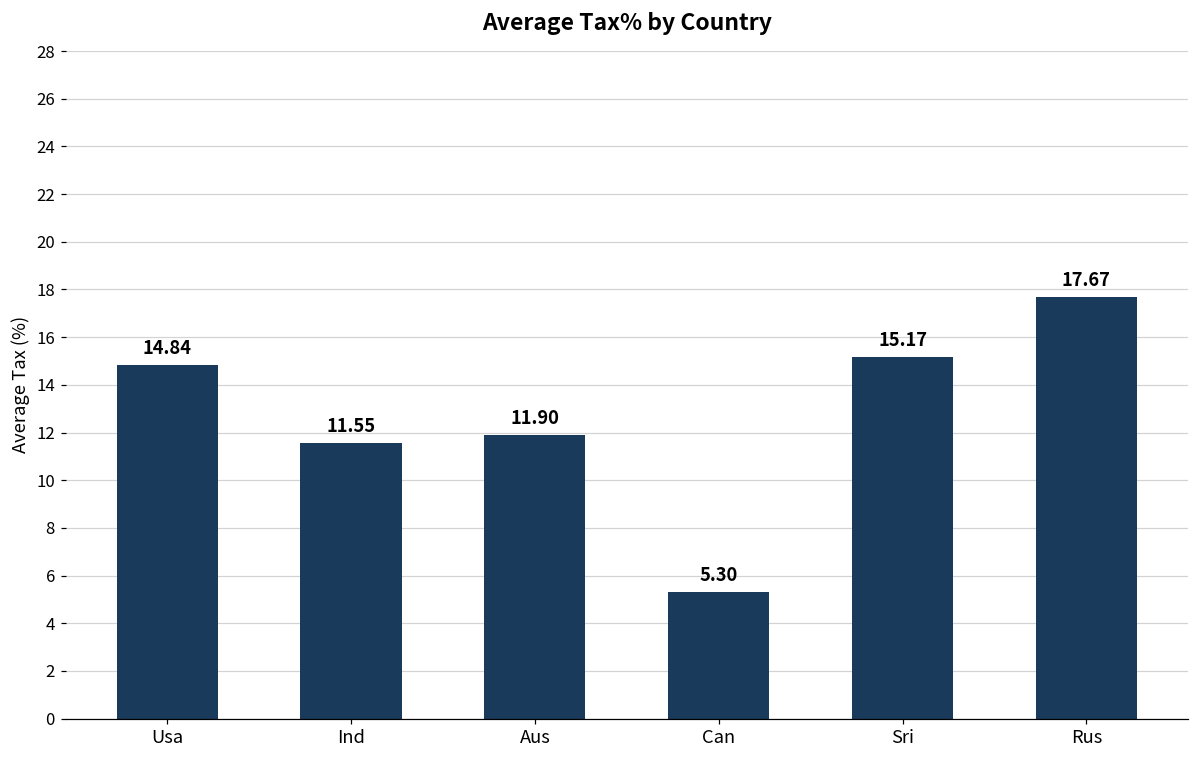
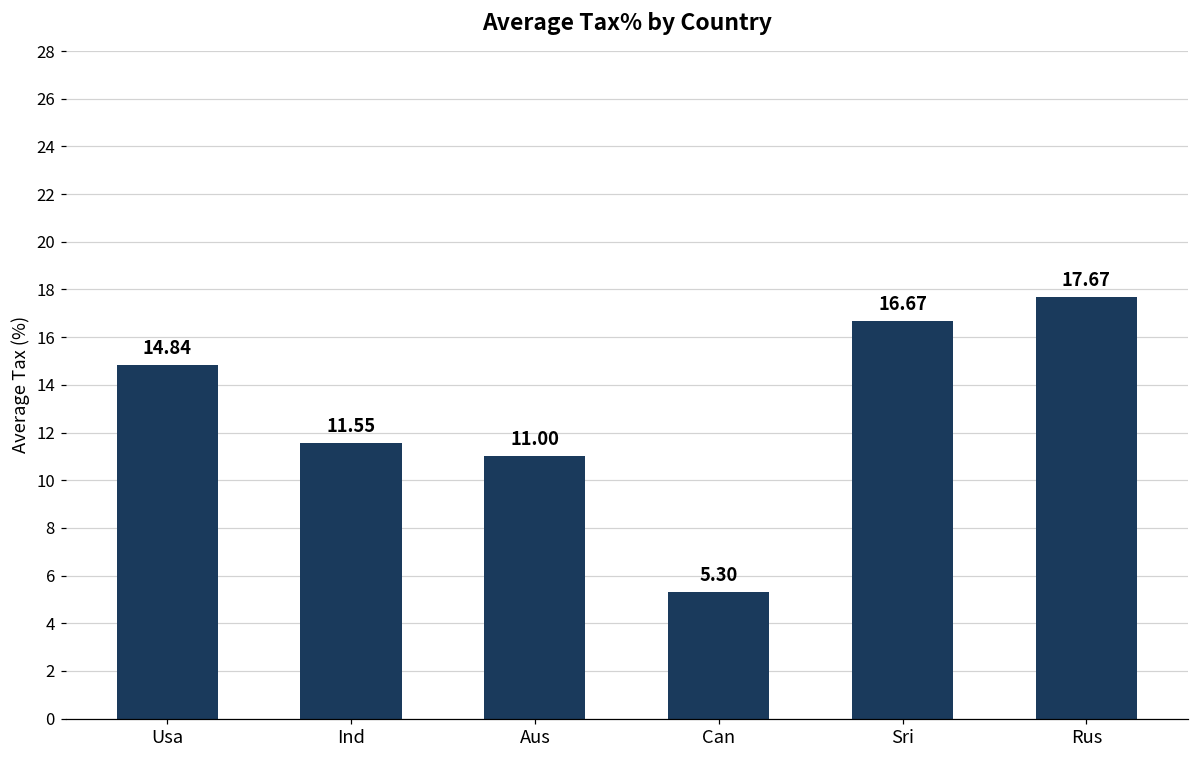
  {
    "Usa": 14.84,
    "Ind": 11.55,
-   "Aus": 11.90,
+   "Aus": 11.00,
    "Can": 5.30,
-   "Sri": 15.17,
+   "Sri": 16.67,
    "Rus": 17.67
  }
